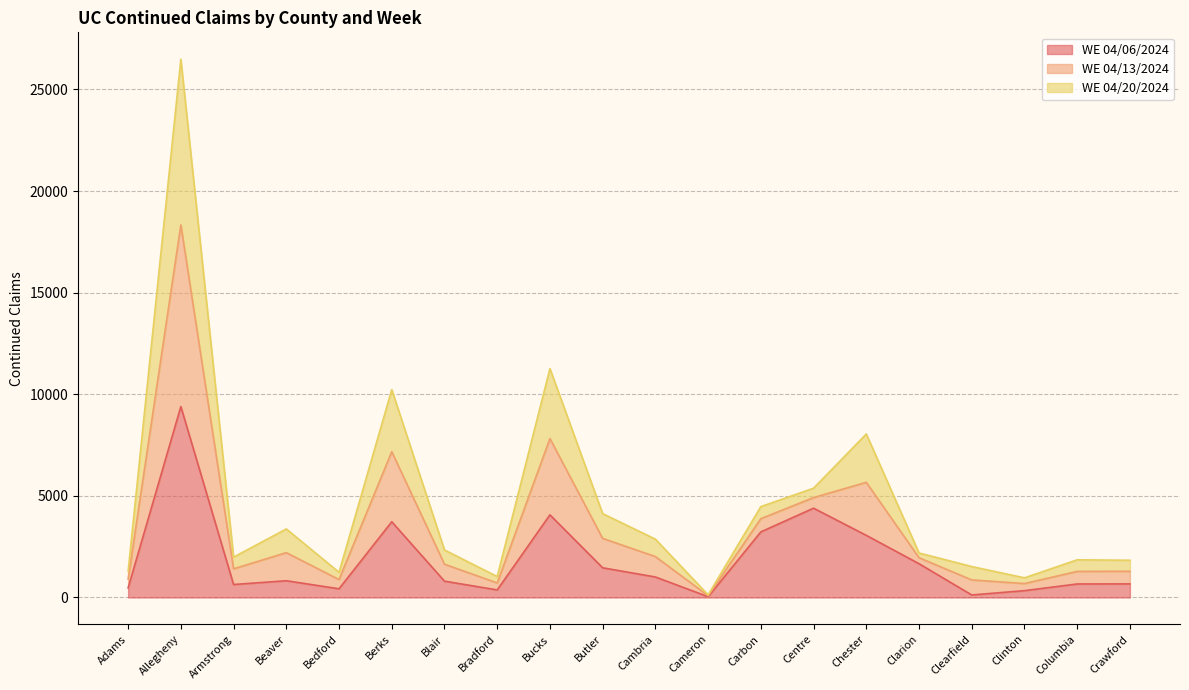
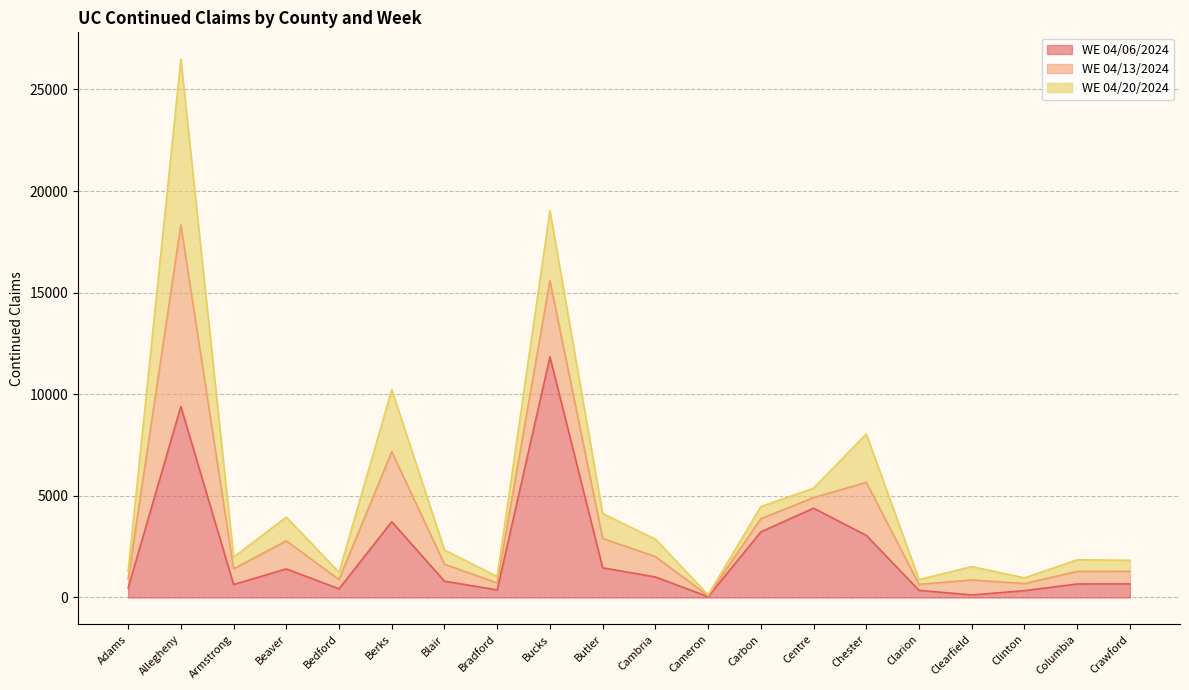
  {
    "WE 04/06/2024": {
      "Adams": 500,
      "Allegheny": 9400,
      "Armstrong": 600,
-     "Beaver": 800,
+     "Beaver": 1400,
      "Bedford": 400,
      "Berks": 3700,
      "Blair": 800,
      "Bradford": 400,
-     "Bucks": 4100,
+     "Bucks": 11800,
      "Butler": 1500,
      "Cambria": 1000,
      "Carbon": 3200,
      "Centre": 4400,
      "Chester": 3100,
-     "Clarion": 1700,
+     "Clarion": 400,
      "Clearfield": 100,
      "Clinton": 300,
      "Columbia": 700,
      "Crawford": 700
    }
  }
